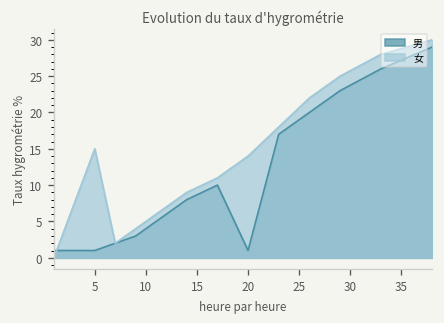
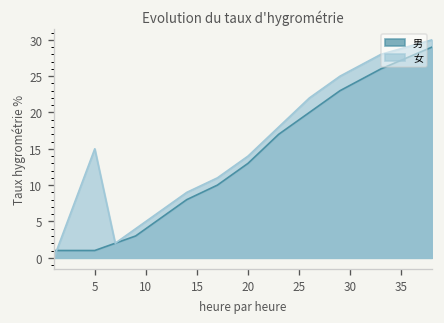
  {
    "男": {
      "5": 1,
-     "20": 1
+     "20": 13
    },
    "女": {
      "5": 15,
      "20": 14
    }
  }
